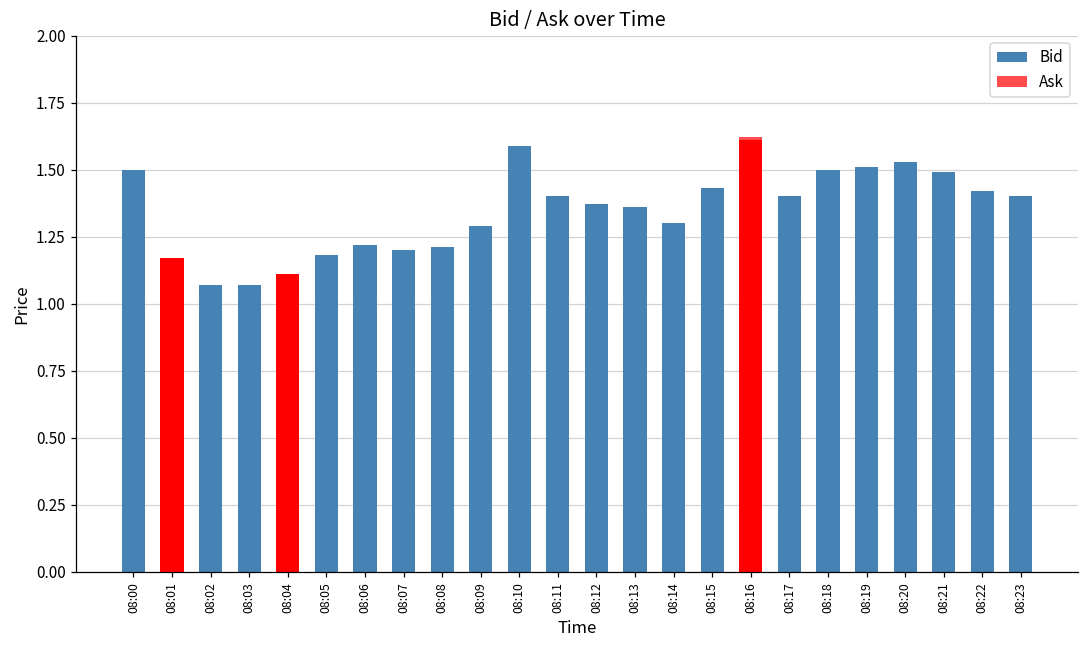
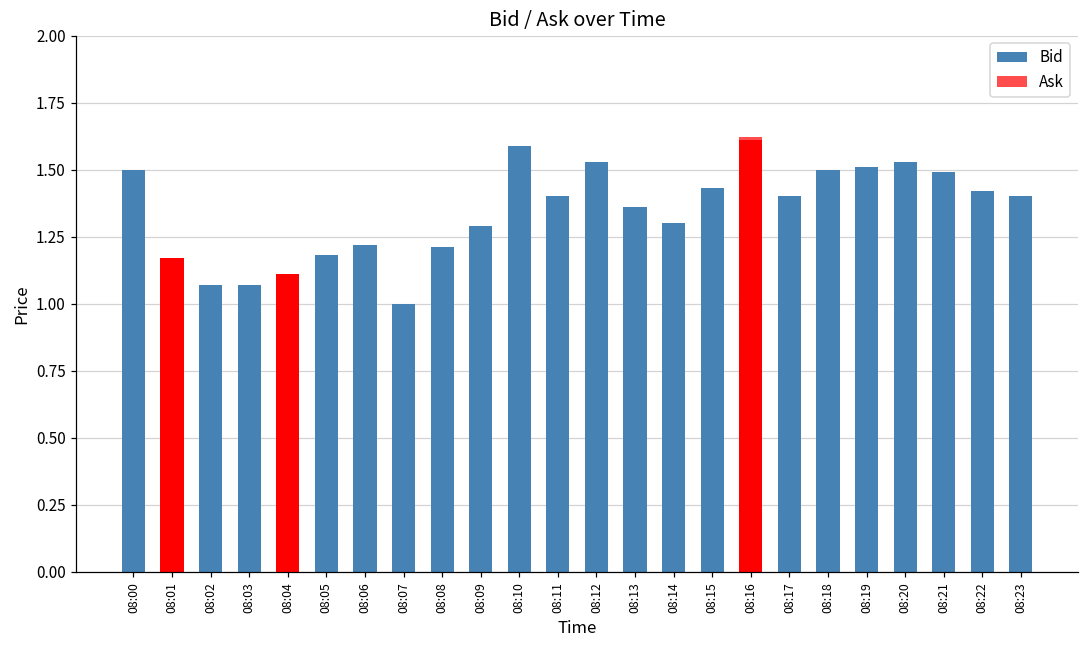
  {
    "Bid": {
      "08:00": 1.50,
      "08:01": 1.17,
      "08:02": 1.07,
      "08:03": 1.07,
      "08:04": 1.11,
      "08:05": 1.18,
      "08:06": 1.22,
-     "08:07": 1.2,
+     "08:07": 1.0,
      "08:08": 1.21,
      "08:09": 1.29,
      "08:10": 1.59,
      "08:11": 1.40,
-     "08:12": 1.37,
+     "08:12": 1.53,
      "08:13": 1.36,
      "08:14": 1.30,
      "08:15": 1.43,
      "08:17": 1.40,
      "08:18": 1.50,
      "08:19": 1.51,
      "08:20": 1.53,
      "08:21": 1.49,
      "08:22": 1.42,
      "08:23": 1.40
    },
    "Ask": {
      "08:00": 0.00,
      "08:02": 0.00,
      "08:03": 0.00,
      "08:05": 0.00,
      "08:06": 0.00,
      "08:07": 0.00,
      "08:08": 0.00,
      "08:09": 0.00,
      "08:10": 0.00,
      "08:11": 0.00,
      "08:12": 0.00,
      "08:13": 0.00,
      "08:14": 0.00,
      "08:15": 0.00,
      "08:16": 1.62,
      "08:17": 0.00,
      "08:18": 0.00,
      "08:19": 0.00,
      "08:20": 0.00,
      "08:21": 0.00,
      "08:22": 0.00,
      "08:23": 0.00
    }
  }
